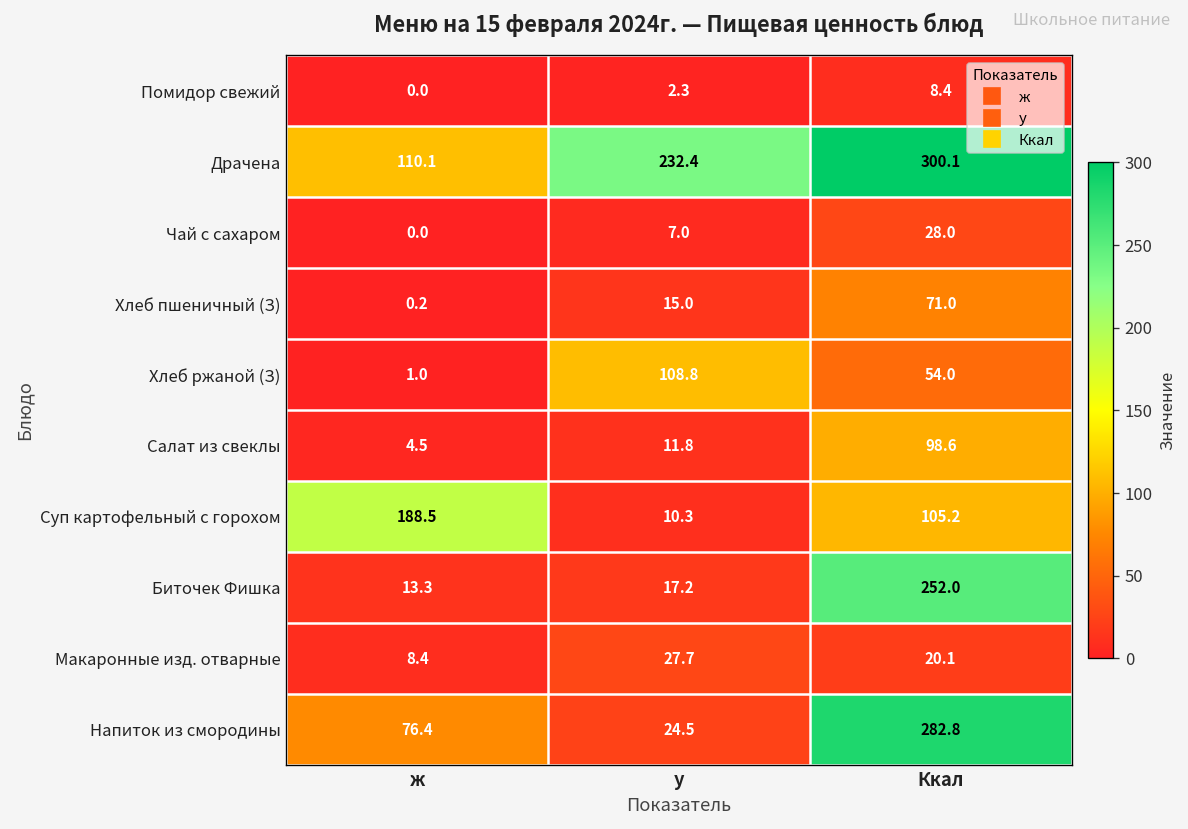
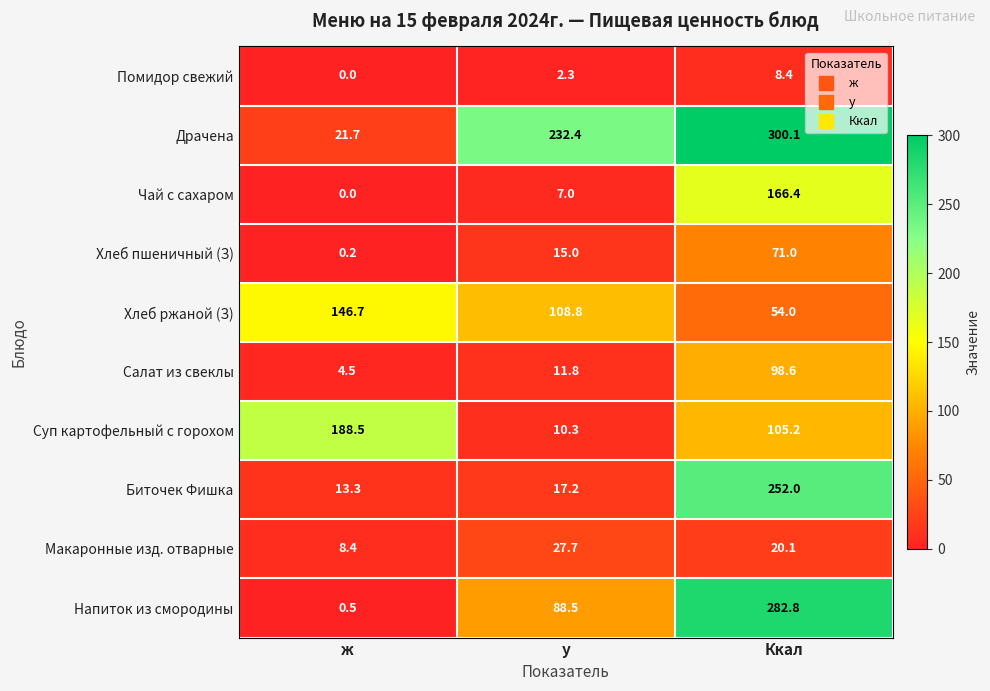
  {
    "Помидор свежий": {
      "ж": 0.0,
      "у": 2.3,
      "Ккал": 8.4
    },
    "Драчена": {
-     "ж": 110.1,
+     "ж": 21.7,
      "у": 232.4,
      "Ккал": 300.1
    },
    "Чай с сахаром": {
      "ж": 0.0,
      "у": 7.0,
-     "Ккал": 28.0
+     "Ккал": 166.4
    },
    "Хлеб пшеничный (З)": {
      "ж": 0.2,
      "у": 15.0,
      "Ккал": 71.0
    },
    "Хлеб ржаной (З)": {
-     "ж": 1.0,
+     "ж": 146.7,
      "у": 108.8,
      "Ккал": 54.0
    },
    "Салат из свеклы": {
      "ж": 4.5,
      "у": 11.8,
      "Ккал": 98.6
    },
    "Суп картофельный с горохом": {
      "ж": 188.5,
      "у": 10.3,
      "Ккал": 105.2
    },
    "Биточек Фишка": {
      "ж": 13.3,
      "у": 17.2,
      "Ккал": 252.0
    },
    "Макаронные изд. отварные": {
      "ж": 8.4,
      "у": 27.7,
      "Ккал": 20.1
    },
    "Напиток из смородины": {
-     "ж": 76.4,
-     "у": 24.5,
+     "ж": 0.5,
+     "у": 88.5,
      "Ккал": 282.8
    }
  }
